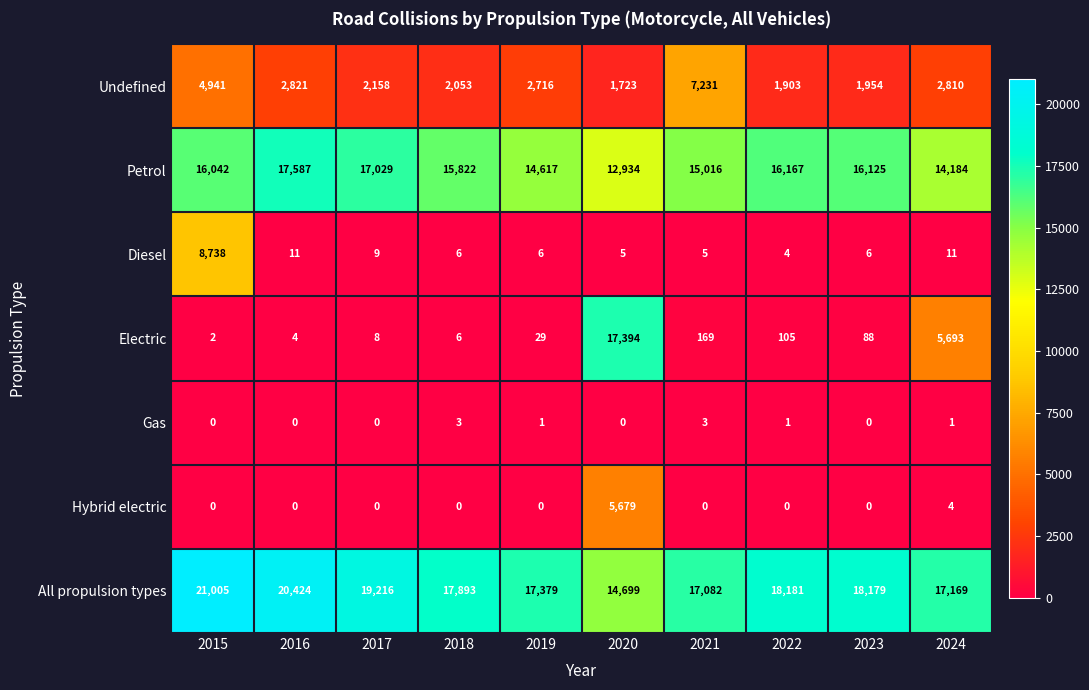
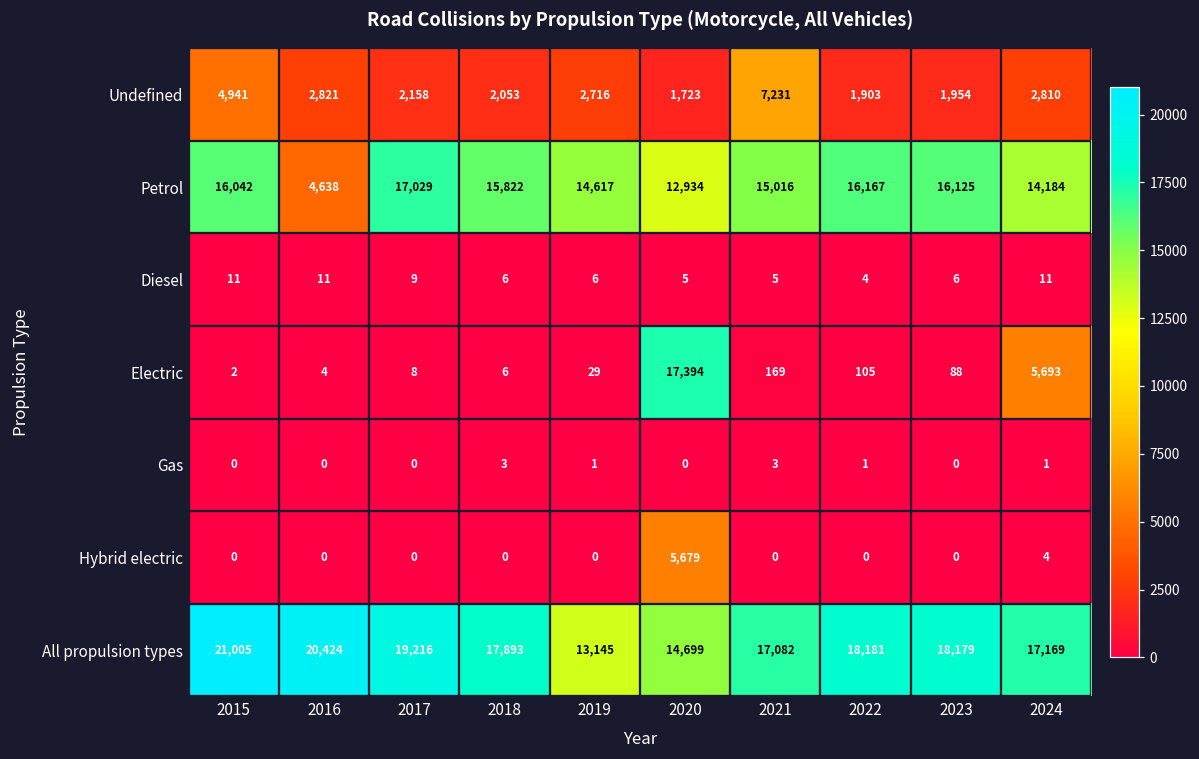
  {
    "Undefined": {
      "2015": "4,941",
      "2016": "2,821",
      "2017": "2,158",
      "2018": "2,053",
      "2019": "2,716",
      "2020": "1,723",
      "2021": "7,231",
      "2022": "1,903",
      "2023": "1,954",
      "2024": "2,810"
    },
    "Petrol": {
      "2015": "16,042",
-     "2016": "17,587",
+     "2016": "4,638",
      "2017": "17,029",
      "2018": "15,822",
      "2019": "14,617",
      "2020": "12,934",
      "2021": "15,016",
      "2022": "16,167",
      "2023": "16,125",
      "2024": "14,184"
    },
    "Diesel": {
-     "2015": "8,738",
+     "2015": "11",
      "2016": "11",
      "2017": "9",
      "2018": "6",
      "2019": "6",
      "2020": "5",
      "2021": "5",
      "2022": "4",
      "2023": "6",
      "2024": "11"
    },
    "Electric": {
      "2015": "2",
      "2016": "4",
      "2017": "8",
      "2018": "6",
      "2019": "29",
      "2020": "17,394",
      "2021": "169",
      "2022": "105",
      "2023": "88",
      "2024": "5,693"
    },
    "Gas": {
      "2015": "0",
      "2016": "0",
      "2017": "0",
      "2018": "3",
      "2019": "1",
      "2020": "0",
      "2021": "3",
      "2022": "1",
      "2023": "0",
      "2024": "1"
    },
    "Hybrid electric": {
      "2015": "0",
      "2016": "0",
      "2017": "0",
      "2018": "0",
      "2019": "0",
      "2020": "5,679",
      "2021": "0",
      "2022": "0",
      "2023": "0",
      "2024": "4"
    },
    "All propulsion types": {
      "2015": "21,005",
      "2016": "20,424",
      "2017": "19,216",
      "2018": "17,893",
-     "2019": "17,379",
+     "2019": "13,145",
      "2020": "14,699",
      "2021": "17,082",
      "2022": "18,181",
      "2023": "18,179",
      "2024": "17,169"
    }
  }
